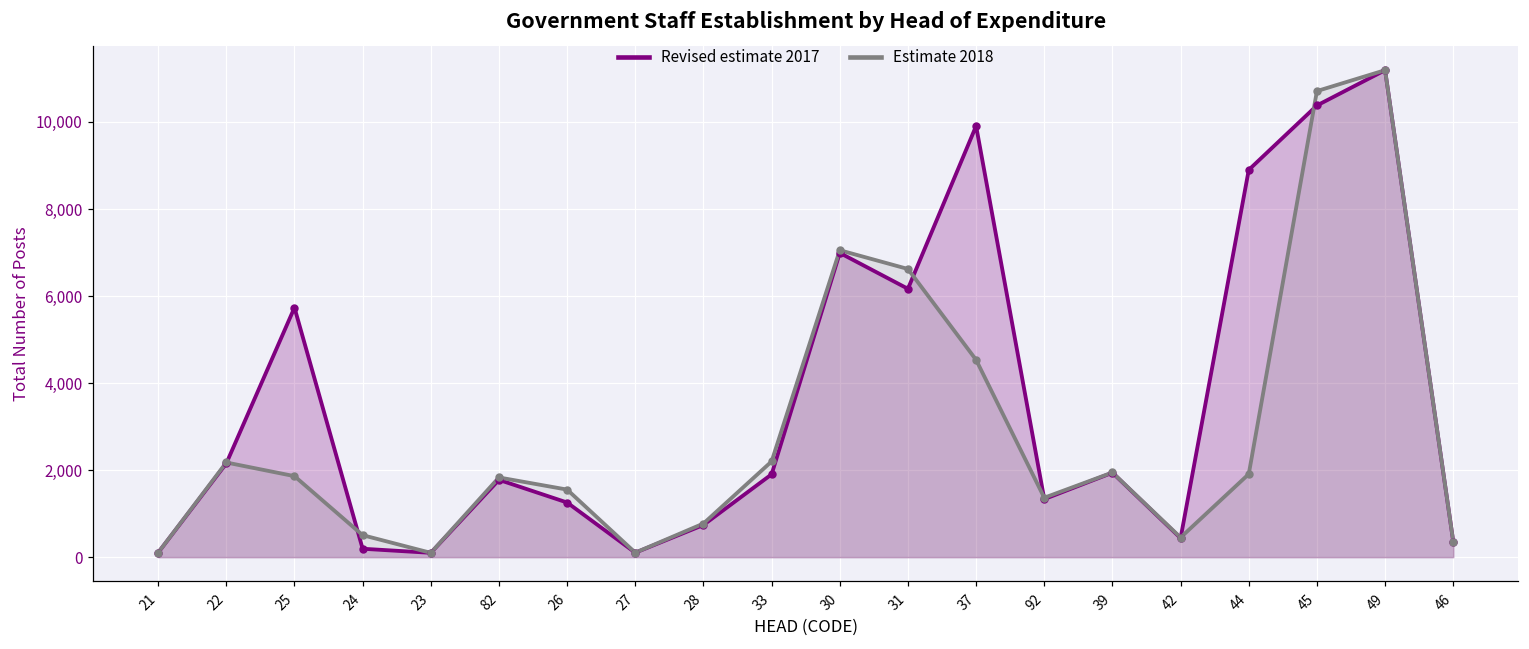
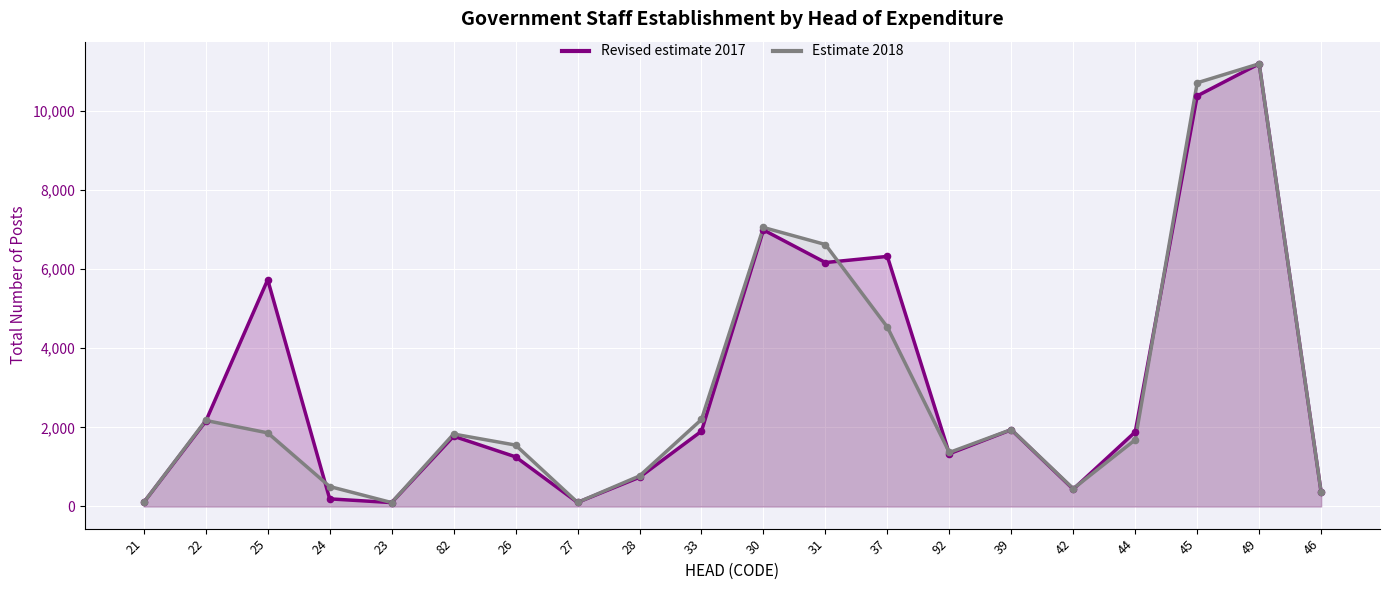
  {
    "Revised estimate 2017": {
      "25": "5,700",
      "24": "200",
      "26": "1,300",
      "33": "1,900",
      "31": "6,200",
-     "37": "9,900",
-     "44": "8,900",
+     "37": "6,300",
+     "44": "1,900",
      "45": "10,400"
    },
    "Estimate 2018": {
      "25": "1,900",
      "24": "500",
      "26": "1,600",
      "33": "2,200",
      "31": "6,600",
      "37": "4,500",
-     "44": "1,900",
+     "44": "1,700",
      "45": "10,700"
    }
  }
